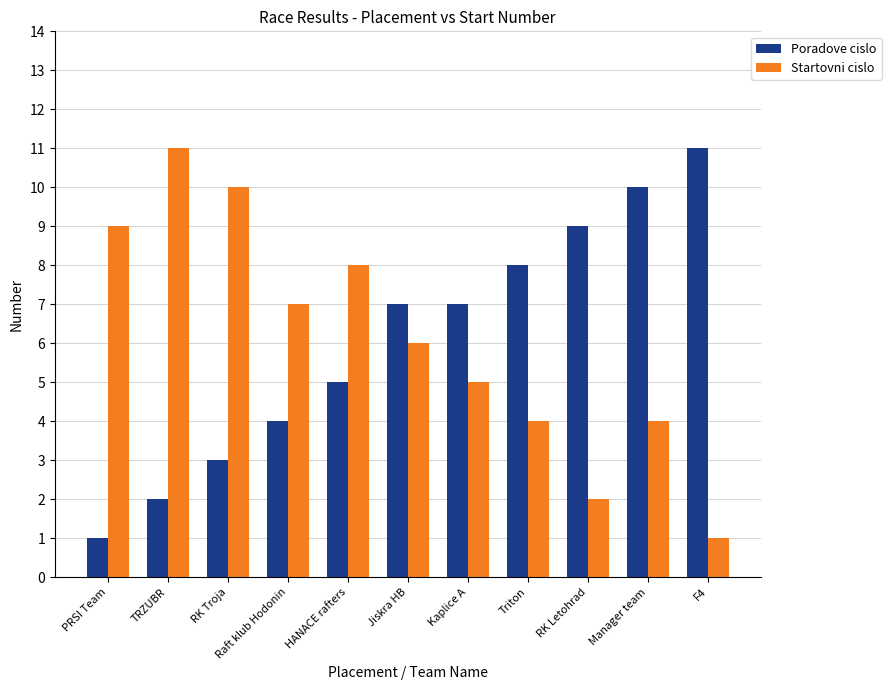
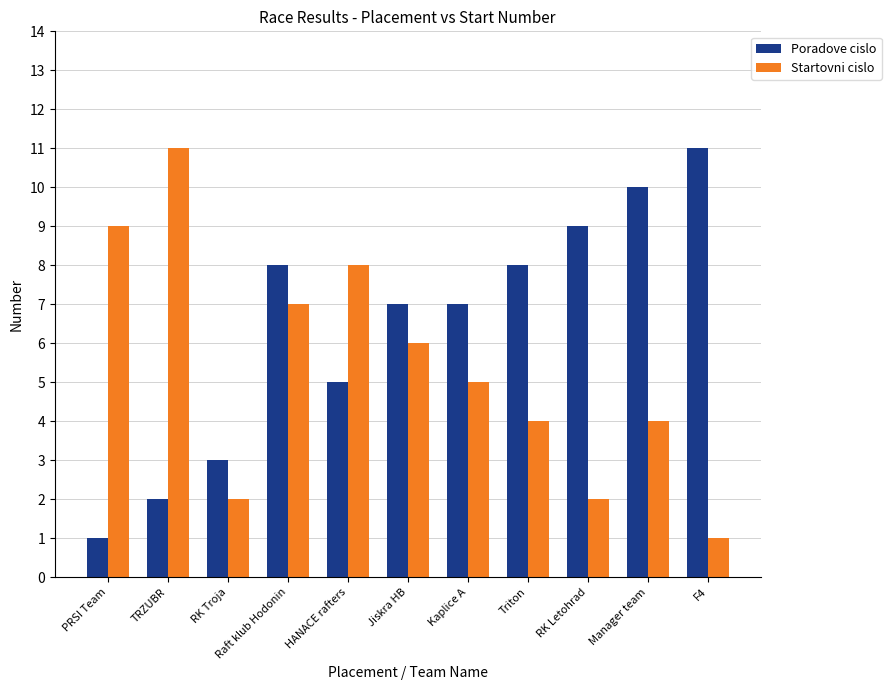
  {
    "Poradove cislo": {
      "PRSI Team": 1,
      "TRZUBR": 2,
      "RK Troja": 3,
-     "Raft klub Hodonin": 4,
+     "Raft klub Hodonin": 8,
      "HANACE rafters": 5,
      "Jiskra HB": 7,
      "Kaplice A": 7,
      "Triton": 8,
      "RK Letohrad": 9,
      "Manager team": 10,
      "F4": 11
    },
    "Startovni cislo": {
      "PRSI Team": 9,
      "TRZUBR": 11,
-     "RK Troja": 10,
+     "RK Troja": 2,
      "Raft klub Hodonin": 7,
      "HANACE rafters": 8,
      "Jiskra HB": 6,
      "Kaplice A": 5,
      "Triton": 4,
      "RK Letohrad": 2,
      "Manager team": 4,
      "F4": 1
    }
  }
